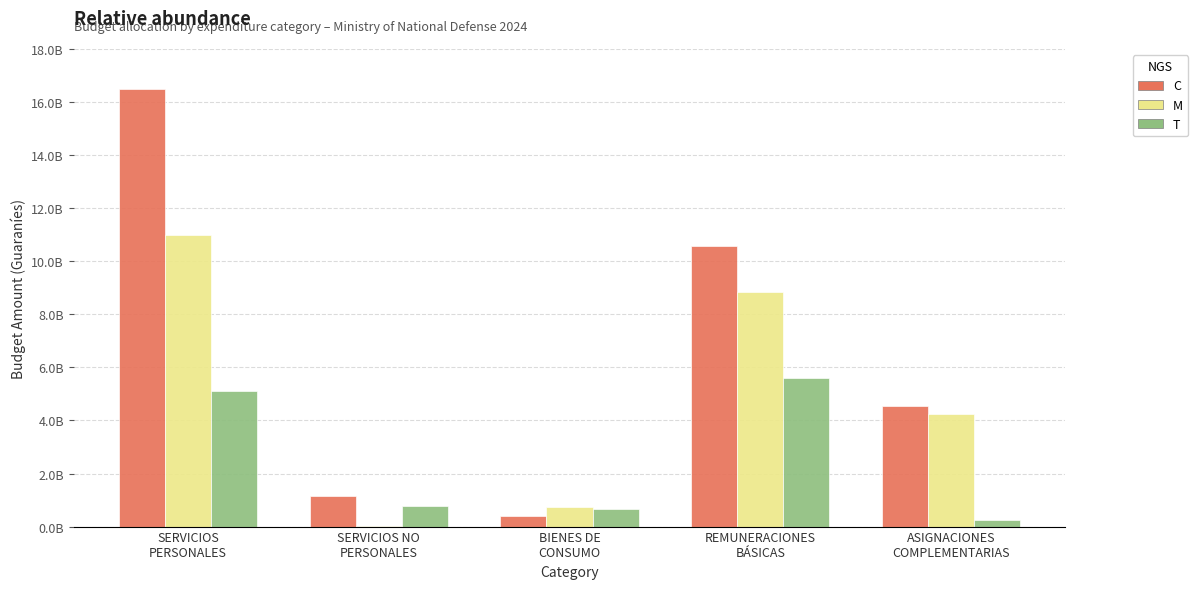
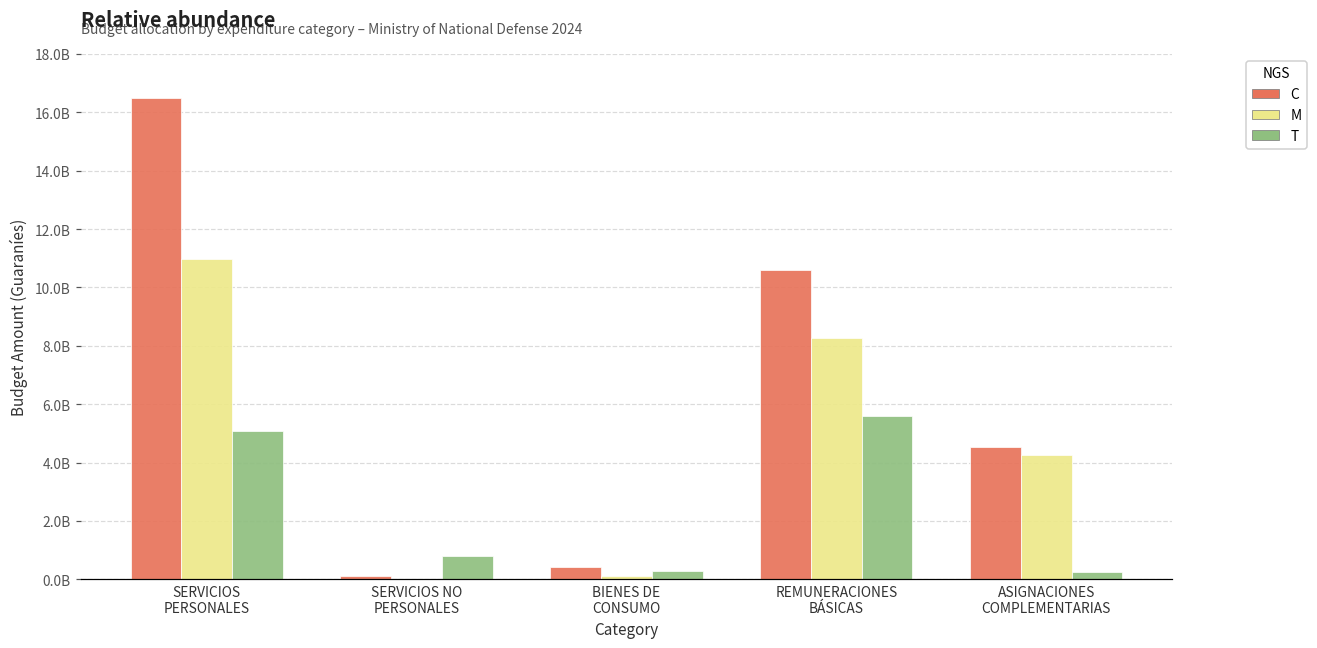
  {
    "C": {
      "SERVICIOS PERSONALES": 16500000000,
-     "SERVICIOS NO PERSONALES": 1200000000,
+     "SERVICIOS NO PERSONALES": 100000000,
      "BIENES DE CONSUMO": 400000000,
      "REMUNERACIONES BÁSICAS": 10600000000,
      "ASIGNACIONES COMPLEMENTARIAS": 4500000000
    },
    "M": {
      "SERVICIOS PERSONALES": 11000000000,
-     "BIENES DE CONSUMO": 700000000,
-     "REMUNERACIONES BÁSICAS": 8800000000,
+     "BIENES DE CONSUMO": 100000000,
+     "REMUNERACIONES BÁSICAS": 8300000000,
      "ASIGNACIONES COMPLEMENTARIAS": 4300000000
    },
    "T": {
      "SERVICIOS PERSONALES": 5100000000,
      "SERVICIOS NO PERSONALES": 800000000,
-     "BIENES DE CONSUMO": 700000000,
+     "BIENES DE CONSUMO": 300000000,
      "REMUNERACIONES BÁSICAS": 5600000000,
      "ASIGNACIONES COMPLEMENTARIAS": 200000000
    }
  }
